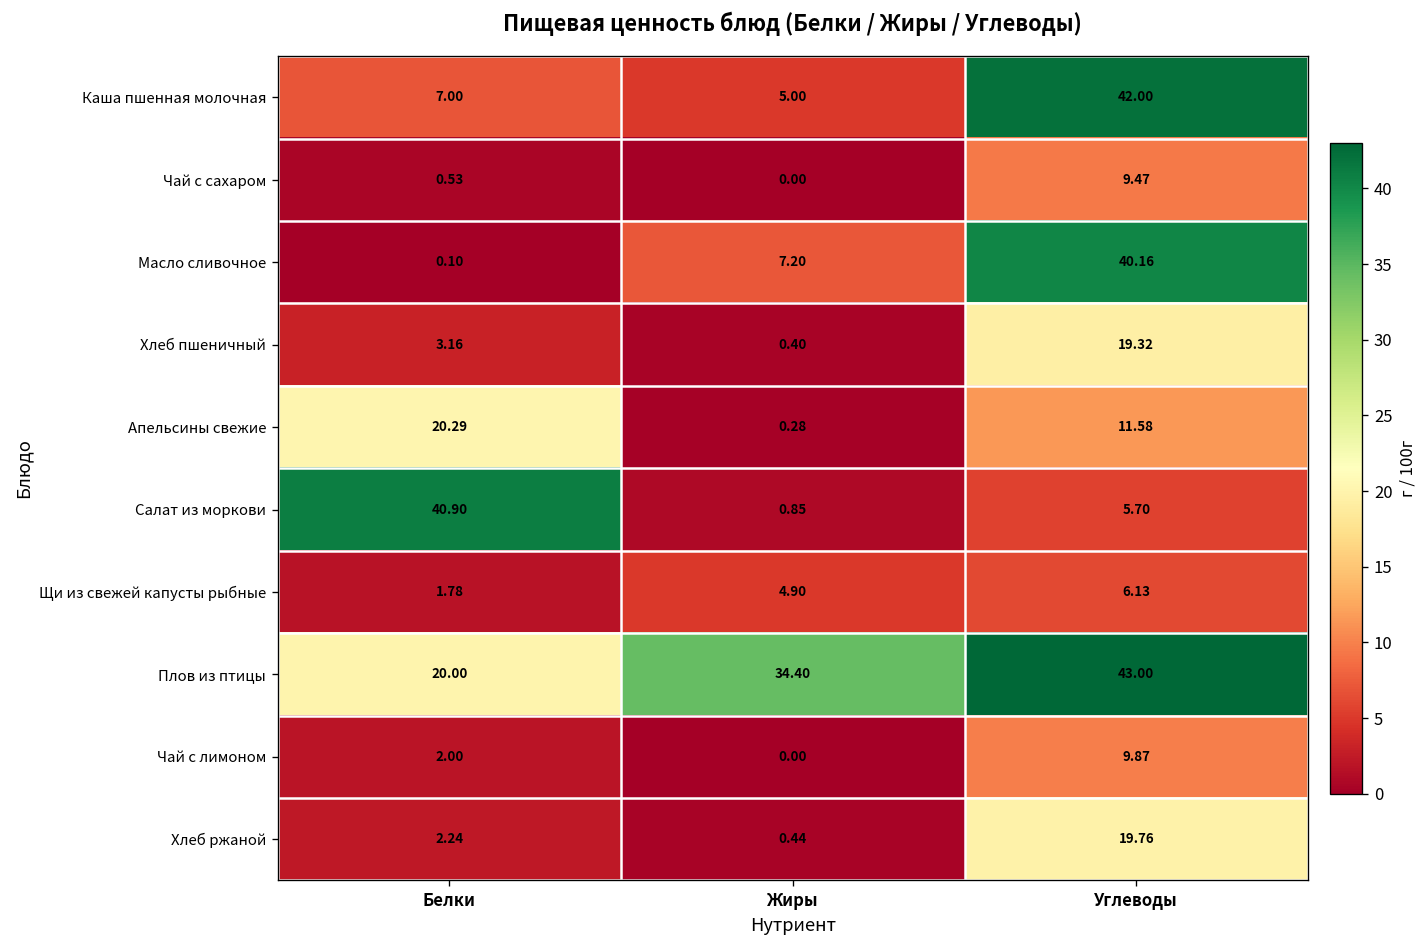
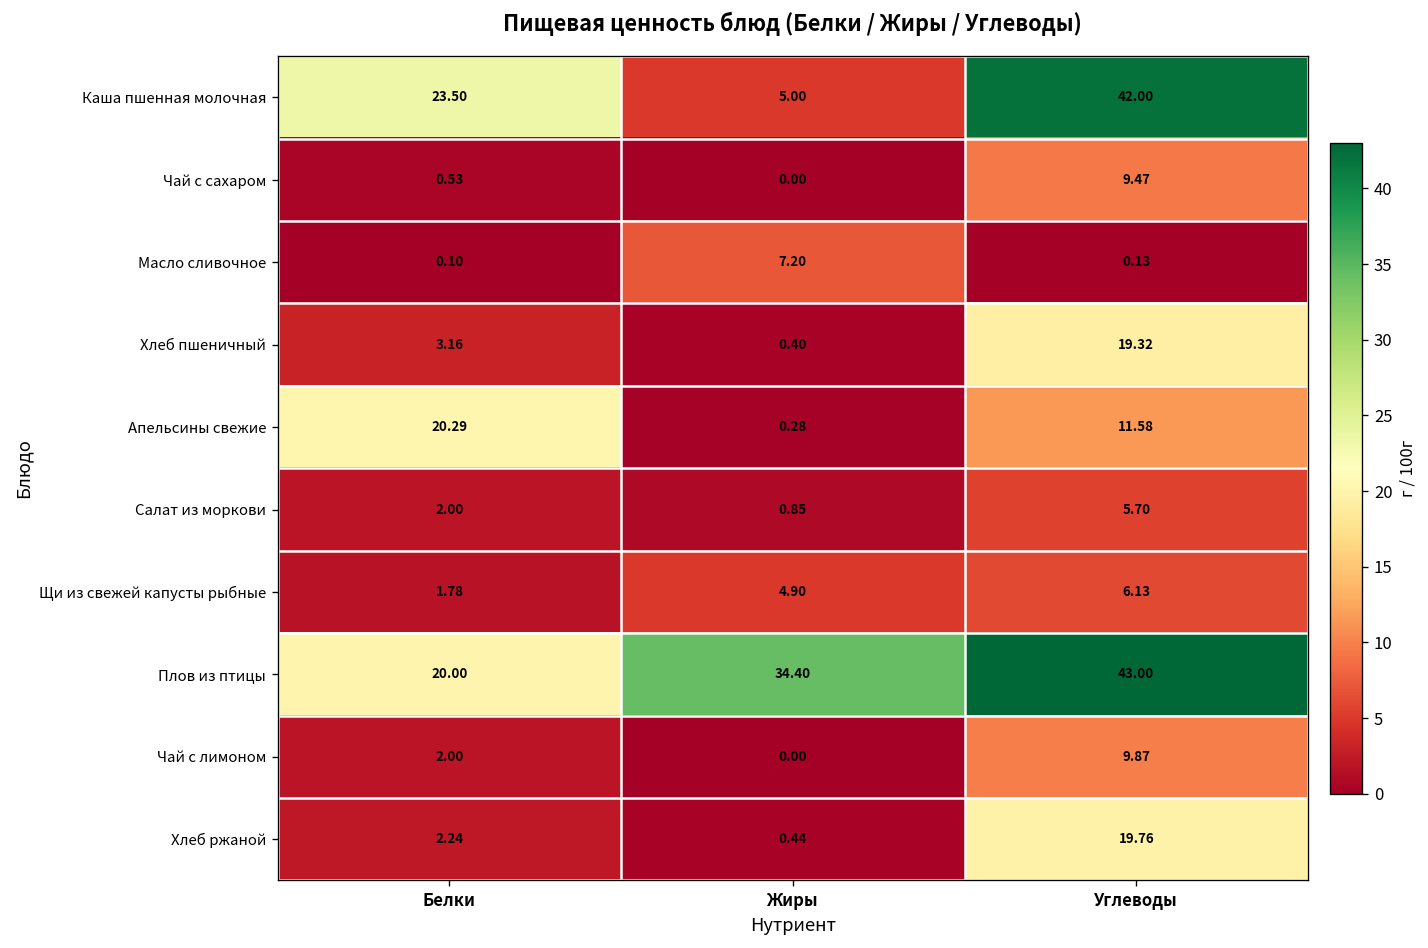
  {
    "Каша пшенная молочная": {
-     "Белки": 7.00,
+     "Белки": 23.50,
      "Жиры": 5.00,
      "Углеводы": 42.00
    },
    "Чай с сахаром": {
      "Белки": 0.53,
      "Жиры": 0.00,
      "Углеводы": 9.47
    },
    "Масло сливочное": {
      "Белки": 0.10,
      "Жиры": 7.20,
-     "Углеводы": 40.16
+     "Углеводы": 0.13
    },
    "Хлеб пшеничный": {
      "Белки": 3.16,
      "Жиры": 0.40,
      "Углеводы": 19.32
    },
    "Апельсины свежие": {
      "Белки": 20.29,
      "Жиры": 0.28,
      "Углеводы": 11.58
    },
    "Салат из моркови": {
-     "Белки": 40.90,
+     "Белки": 2.00,
      "Жиры": 0.85,
      "Углеводы": 5.70
    },
    "Щи из свежей капусты рыбные": {
      "Белки": 1.78,
      "Жиры": 4.90,
      "Углеводы": 6.13
    },
    "Плов из птицы": {
      "Белки": 20.00,
      "Жиры": 34.40,
      "Углеводы": 43.00
    },
    "Чай с лимоном": {
      "Белки": 2.00,
      "Жиры": 0.00,
      "Углеводы": 9.87
    },
    "Хлеб ржаной": {
      "Белки": 2.24,
      "Жиры": 0.44,
      "Углеводы": 19.76
    }
  }
